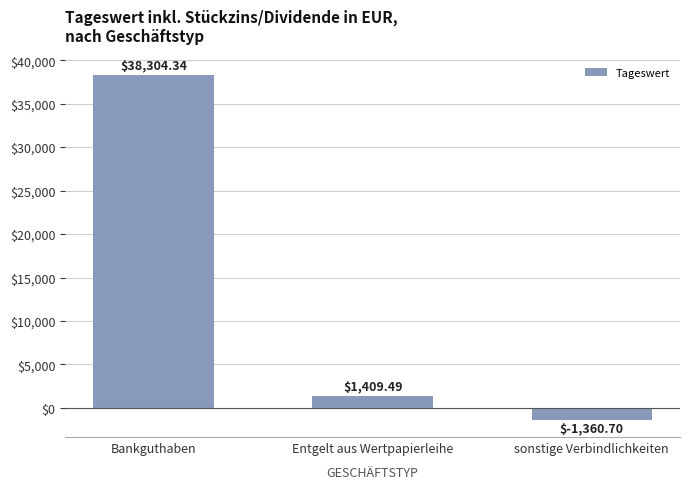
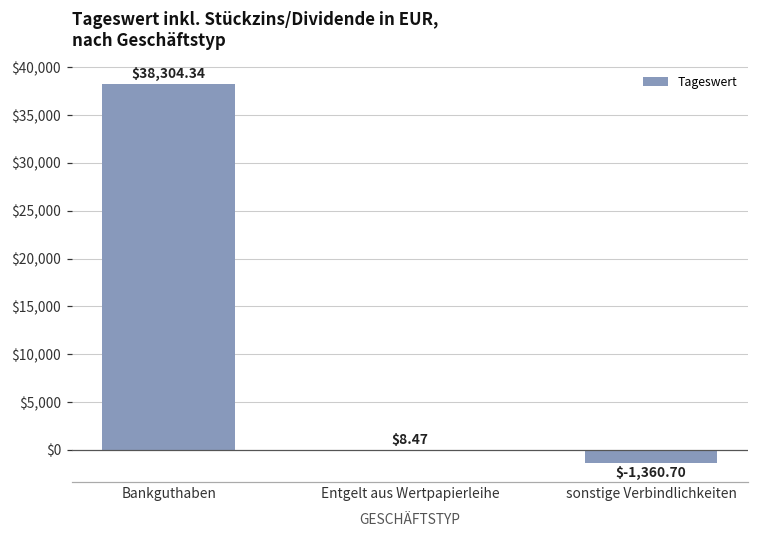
  {
    "Bankguthaben": "$38,304.34",
-   "Entgelt aus Wertpapierleihe": "$1,409.49",
+   "Entgelt aus Wertpapierleihe": "$8.47",
    "sonstige Verbindlichkeiten": "$-1,360.70"
  }
